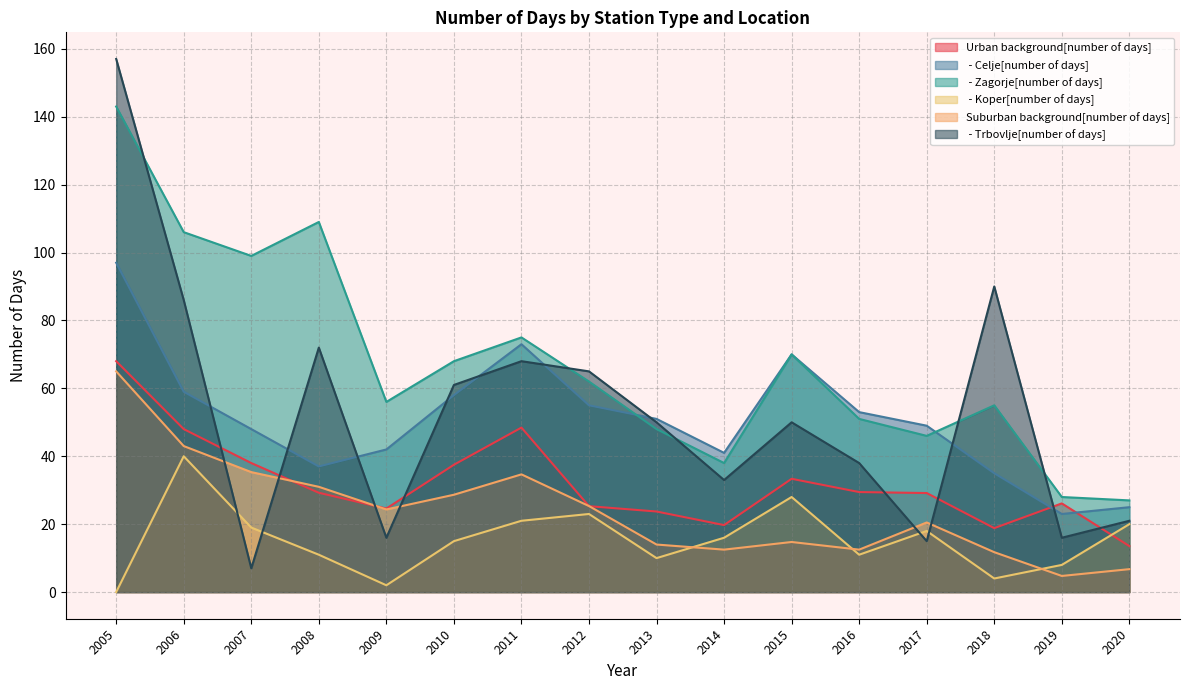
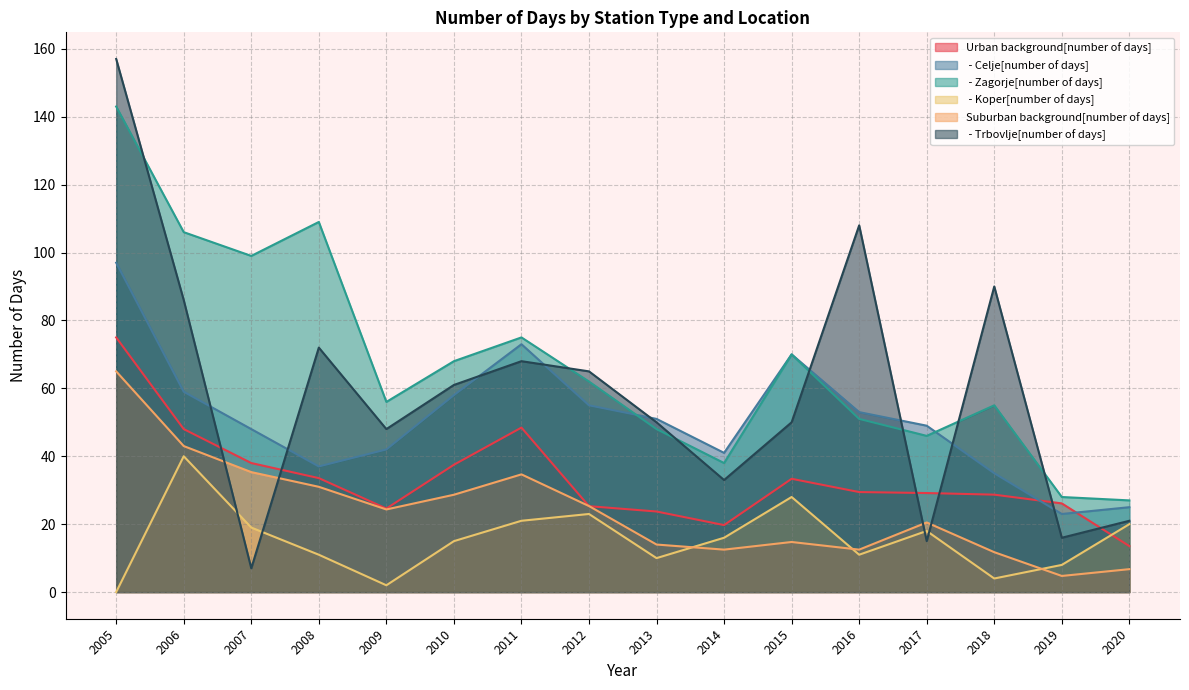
  {
    "Urban background[number of days]": {
-     "2005": 68,
+     "2005": 75,
      "2006": 48,
      "2007": 38,
-     "2008": 29,
+     "2008": 34,
      "2010": 38,
      "2011": 48,
      "2013": 24,
      "2014": 20,
      "2015": 33,
      "2016": 29,
      "2017": 29,
-     "2018": 19,
+     "2018": 29,
      "2019": 26,
      "2020": 14
    },
    "- Trbovlje[number of days]": {
      "2005": 157,
      "2006": 86,
      "2007": 7,
      "2008": 72,
-     "2009": 16,
+     "2009": 48,
      "2010": 61,
      "2011": 68,
      "2012": 65,
      "2013": 50,
      "2014": 33,
      "2015": 50,
-     "2016": 38,
+     "2016": 108,
      "2017": 15,
      "2018": 90,
      "2019": 16,
      "2020": 21
    }
  }
